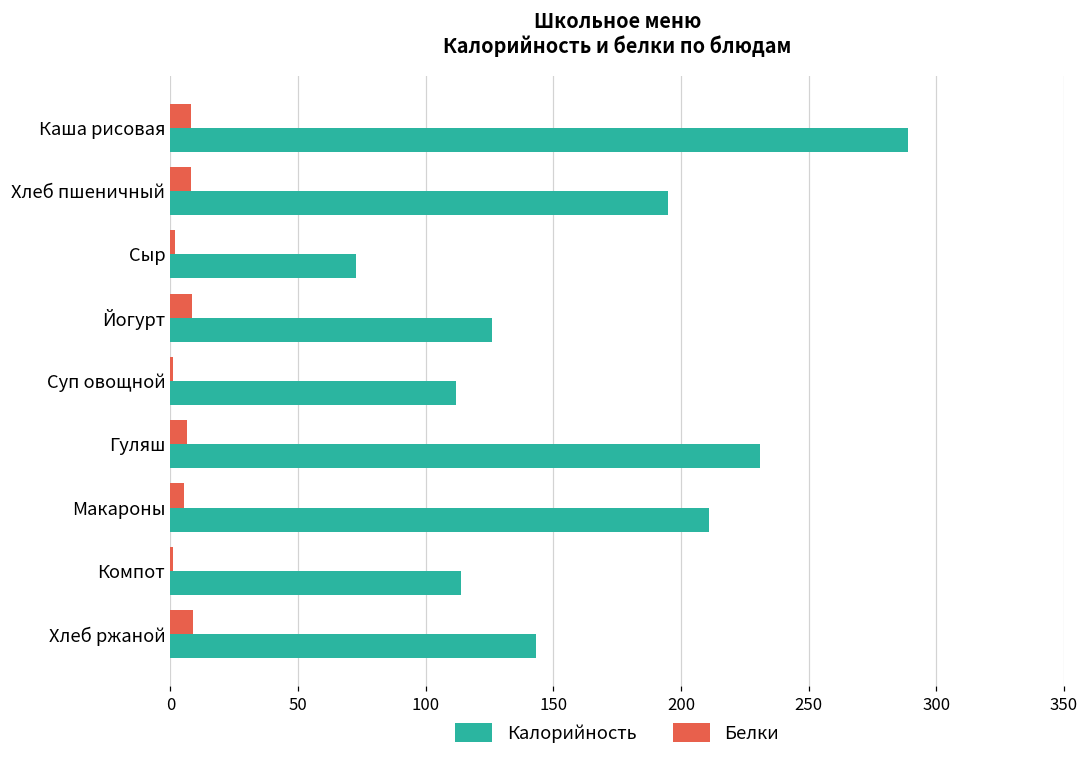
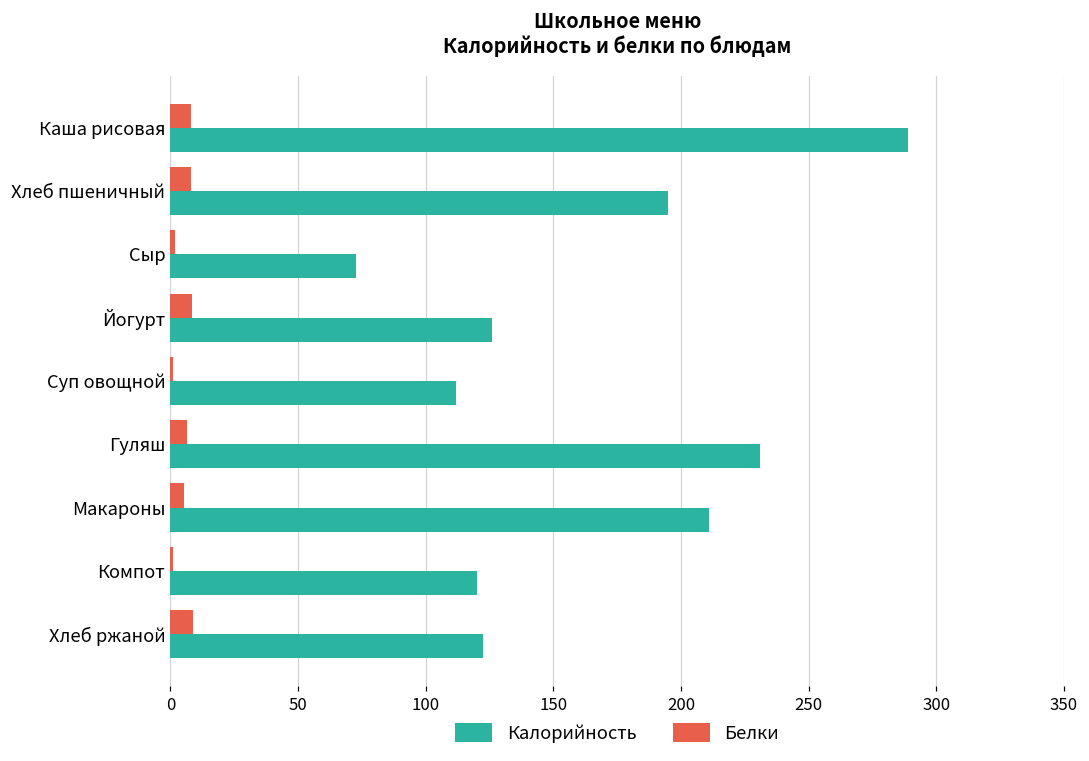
  {
    "Калорийность": {
      "Каша рисовая": 289,
      "Хлеб пшеничный": 195,
      "Сыр": 73,
      "Йогурт": 126,
      "Суп овощной": 112,
      "Гуляш": 231,
      "Макароны": 211,
-     "Компот": 114,
-     "Хлеб ржаной": 143
+     "Компот": 120,
+     "Хлеб ржаной": 122
    },
    "Белки": {
      "Каша рисовая": 8,
      "Хлеб пшеничный": 8,
      "Сыр": 2,
      "Йогурт": 9,
      "Суп овощной": 1,
      "Гуляш": 6,
      "Макароны": 5,
      "Хлеб ржаной": 9
    }
  }
